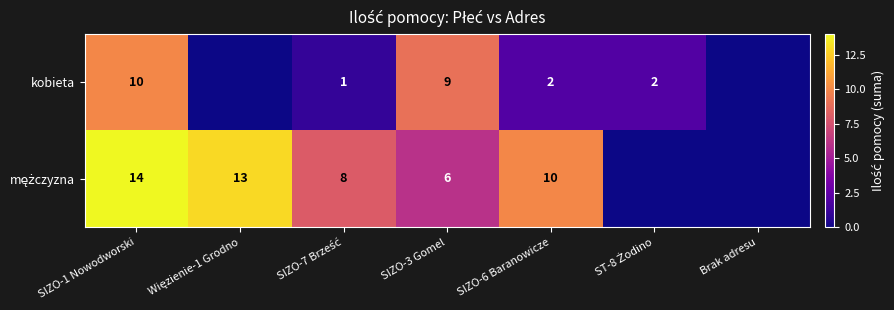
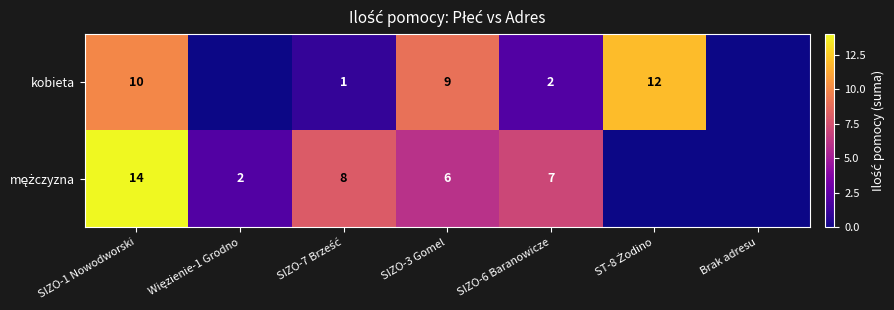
  {
    "kobieta": {
      "SIZO-1 Nowodworski": 10,
      "SIZO-7 Brześć": 1,
      "SIZO-3 Gomel": 9,
      "SIZO-6 Baranowicze": 2,
-     "ST-8 Żodino": 2
+     "ST-8 Żodino": 12
    },
    "mężczyzna": {
      "SIZO-1 Nowodworski": 14,
-     "Więzienie-1 Grodno": 13,
+     "Więzienie-1 Grodno": 2,
      "SIZO-7 Brześć": 8,
      "SIZO-3 Gomel": 6,
-     "SIZO-6 Baranowicze": 10
+     "SIZO-6 Baranowicze": 7
    }
  }
